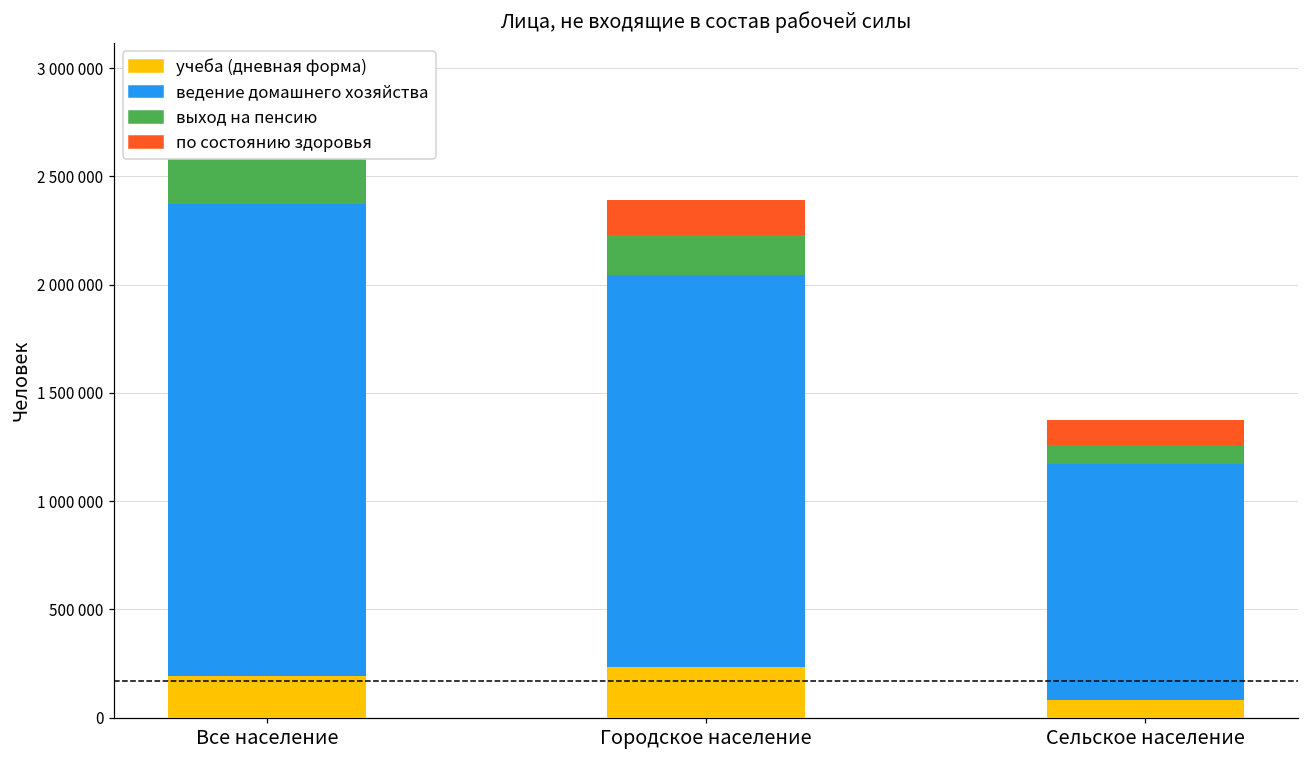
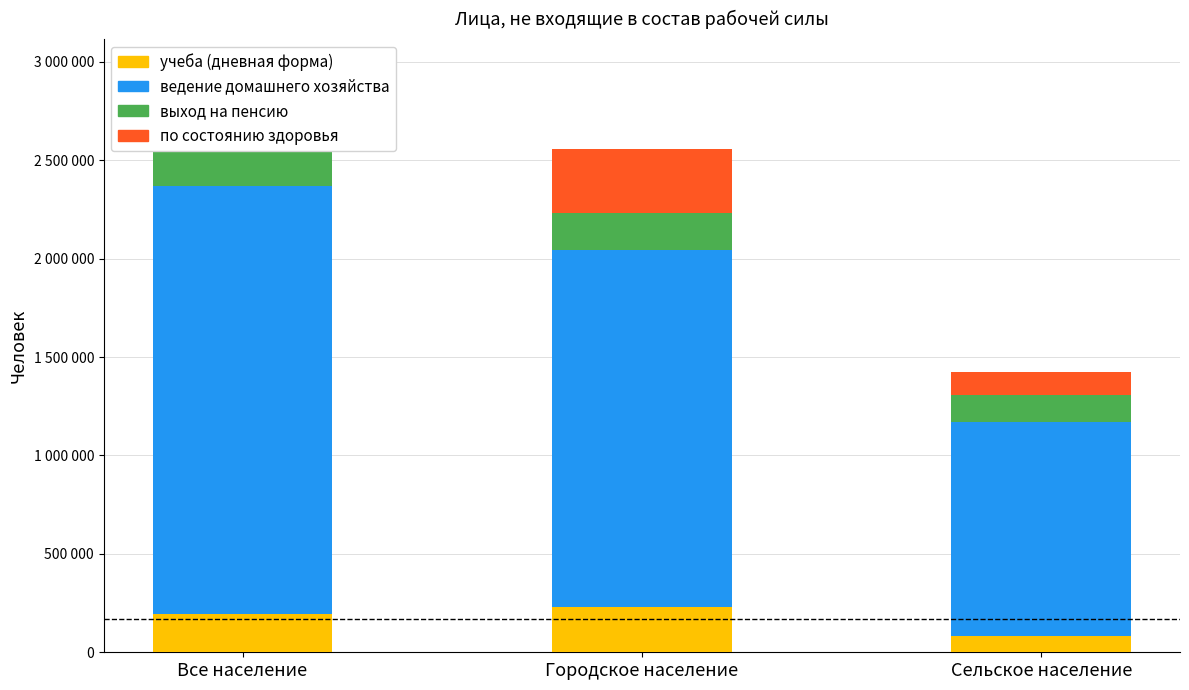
  {
    "учеба (дневная форма)": {
      "Все население": 190000,
      "Городское население": 230000,
      "Сельское население": 80000
    },
    "ведение домашнего хозяйства": {
      "Все население": 2180000,
      "Городское население": 1810000,
      "Сельское население": 1090000
    },
    "выход на пенсию": {
      "Городское население": 180000,
-     "Сельское население": 90000
+     "Сельское население": 140000
    },
    "по состоянию здоровья": {
-     "Городское население": 160000,
+     "Городское население": 330000,
      "Сельское население": 120000
    }
  }
